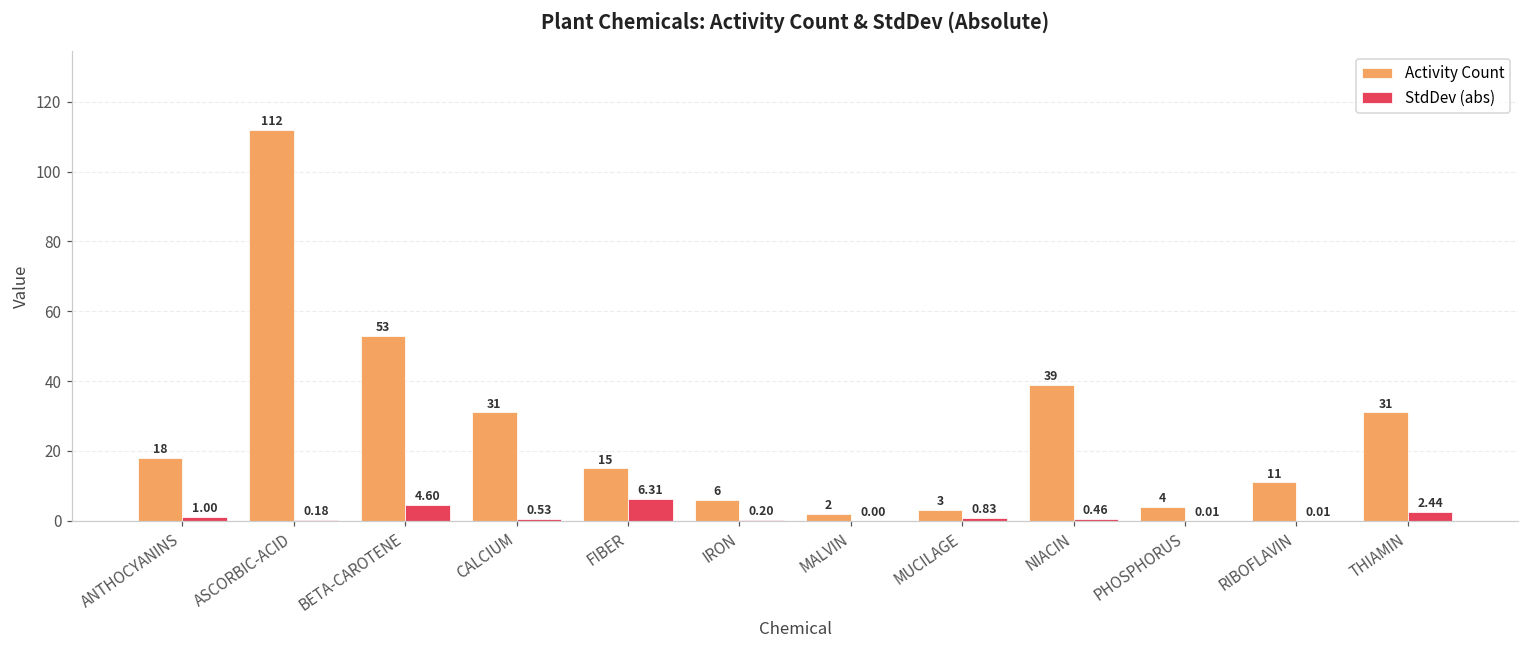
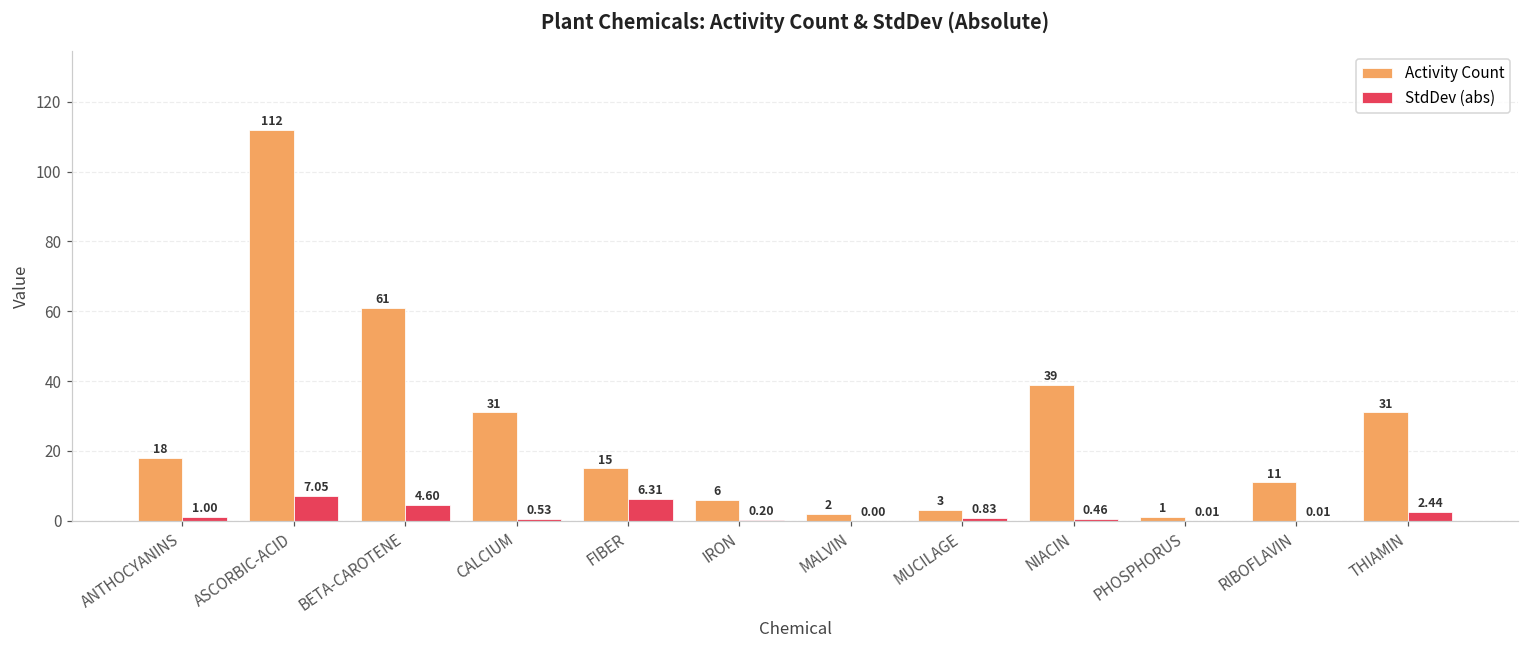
  {
    "Activity Count": {
      "ANTHOCYANINS": 18,
      "ASCORBIC-ACID": 112,
-     "BETA-CAROTENE": 53,
+     "BETA-CAROTENE": 61,
      "CALCIUM": 31,
      "FIBER": 15,
      "IRON": 6,
      "MALVIN": 2,
      "MUCILAGE": 3,
      "NIACIN": 39,
-     "PHOSPHORUS": 4,
+     "PHOSPHORUS": 1,
      "RIBOFLAVIN": 11,
      "THIAMIN": 31
    },
    "StdDev (abs)": {
      "ANTHOCYANINS": 1.00,
-     "ASCORBIC-ACID": 0.18,
+     "ASCORBIC-ACID": 7.05,
      "BETA-CAROTENE": 4.60,
      "CALCIUM": 0.53,
      "FIBER": 6.31,
      "IRON": 0.20,
      "MALVIN": 0.00,
      "MUCILAGE": 0.83,
      "NIACIN": 0.46,
      "PHOSPHORUS": 0.01,
      "RIBOFLAVIN": 0.01,
      "THIAMIN": 2.44
    }
  }
